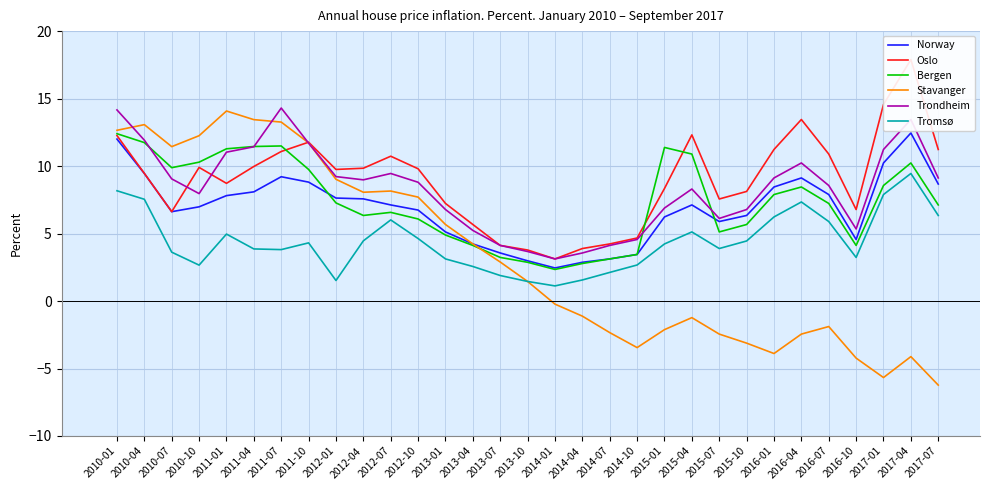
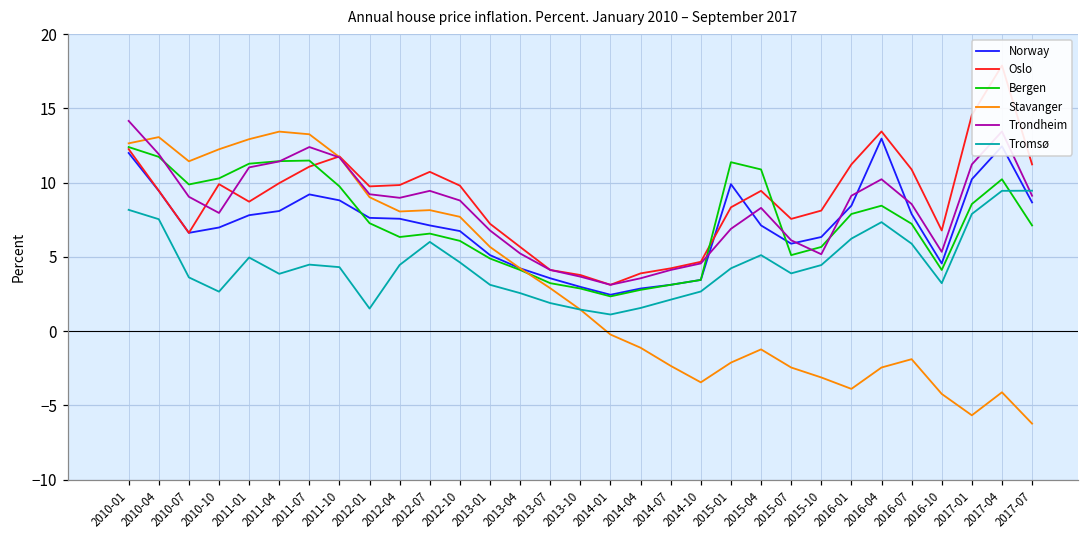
  {
    "Norway": {
      "2010-01": 12.0,
      "2010-10": 7.0,
      "2011-01": 7.8,
      "2011-04": 8.1,
      "2011-07": 9.2,
      "2011-10": 8.8,
      "2012-01": 7.6,
      "2012-04": 7.6,
      "2012-07": 7.1,
      "2012-10": 6.7,
      "2013-01": 5.1,
      "2013-07": 3.6,
-     "2015-01": 6.2,
+     "2015-01": 9.9,
      "2015-04": 7.1,
      "2015-07": 5.9,
      "2015-10": 6.3,
      "2016-01": 8.5,
-     "2016-04": 9.1,
+     "2016-04": 13.0,
      "2016-07": 7.9,
      "2016-10": 4.6,
      "2017-01": 10.2,
      "2017-04": 12.5,
      "2017-07": 8.7
    },
    "Oslo": {
      "2010-10": 9.9,
      "2011-01": 8.7,
      "2011-04": 10.0,
      "2011-07": 11.1,
      "2012-01": 9.8,
      "2012-04": 9.8,
      "2012-07": 10.7,
      "2012-10": 9.8,
      "2013-01": 7.2,
      "2013-04": 5.7,
      "2014-04": 3.9,
      "2015-01": 8.3,
-     "2015-04": 12.3,
+     "2015-04": 9.5,
      "2015-07": 7.6,
      "2015-10": 8.1,
      "2016-01": 11.2,
      "2016-04": 13.5,
      "2016-07": 10.9,
      "2016-10": 6.8,
      "2017-07": 11.2
    },
    "Bergen": {
      "2010-07": 9.9,
      "2010-10": 10.3,
      "2011-01": 11.3,
      "2011-07": 11.5,
      "2011-10": 9.8,
      "2012-01": 7.3,
      "2012-04": 6.3,
      "2012-07": 6.6,
      "2012-10": 6.1,
      "2013-01": 4.9,
      "2013-07": 3.2,
      "2015-01": 11.4,
      "2015-04": 10.9,
      "2015-07": 5.1,
      "2015-10": 5.7,
      "2016-01": 7.9,
      "2016-04": 8.5,
      "2016-07": 7.2,
      "2016-10": 4.1,
      "2017-01": 8.6,
      "2017-04": 10.2,
      "2017-07": 7.1
    },
    "Stavanger": {
      "2010-01": 12.7,
      "2010-04": 13.1,
      "2010-07": 11.4,
      "2010-10": 12.3,
-     "2011-01": 14.1,
+     "2011-01": 12.9,
      "2011-04": 13.4,
      "2011-07": 13.3,
      "2012-01": 9.0,
      "2012-04": 8.1,
      "2012-07": 8.2,
      "2012-10": 7.7,
      "2013-01": 5.7,
      "2013-07": 2.9,
      "2014-01": -0.2,
      "2014-04": -1.1,
      "2014-07": -2.3,
      "2014-10": -3.5,
      "2015-01": -2.1,
      "2015-04": -1.2,
      "2015-07": -2.5,
      "2015-10": -3.1,
      "2016-01": -3.9,
      "2016-04": -2.5,
      "2016-07": -1.9,
      "2016-10": -4.2,
      "2017-01": -5.7,
      "2017-04": -4.1,
      "2017-07": -6.2
    },
    "Trondheim": {
      "2010-01": 14.2,
      "2010-07": 9.1,
      "2010-10": 8.0,
      "2011-01": 11.0,
-     "2011-07": 14.3,
+     "2011-07": 12.4,
      "2012-01": 9.2,
      "2012-04": 9.0,
      "2012-07": 9.5,
      "2012-10": 8.8,
      "2013-01": 6.8,
      "2013-04": 5.2,
      "2014-04": 3.6,
      "2015-01": 6.9,
      "2015-04": 8.3,
      "2015-07": 6.1,
-     "2015-10": 6.8,
+     "2015-10": 5.2,
      "2016-01": 9.1,
      "2016-04": 10.2,
      "2016-07": 8.6,
      "2016-10": 5.3,
      "2017-01": 11.2,
      "2017-07": 9.1
    },
    "Tromsø": {
      "2010-01": 8.2,
      "2010-04": 7.5,
      "2010-07": 3.6,
      "2010-10": 2.7,
      "2011-01": 5.0,
      "2011-04": 3.9,
-     "2011-07": 3.8,
+     "2011-07": 4.5,
      "2011-10": 4.3,
      "2012-01": 1.5,
      "2012-04": 4.5,
      "2012-07": 6.0,
      "2012-10": 4.6,
      "2013-01": 3.1,
      "2013-04": 2.6,
      "2013-07": 1.9,
      "2014-01": 1.1,
      "2014-04": 1.6,
      "2014-07": 2.1,
      "2014-10": 2.7,
      "2015-01": 4.2,
      "2015-04": 5.1,
      "2015-07": 3.9,
      "2015-10": 4.5,
      "2016-01": 6.2,
      "2016-04": 7.3,
      "2016-07": 5.9,
      "2016-10": 3.2,
      "2017-01": 7.9,
      "2017-04": 9.5,
-     "2017-07": 6.3
+     "2017-07": 9.5
    }
  }
